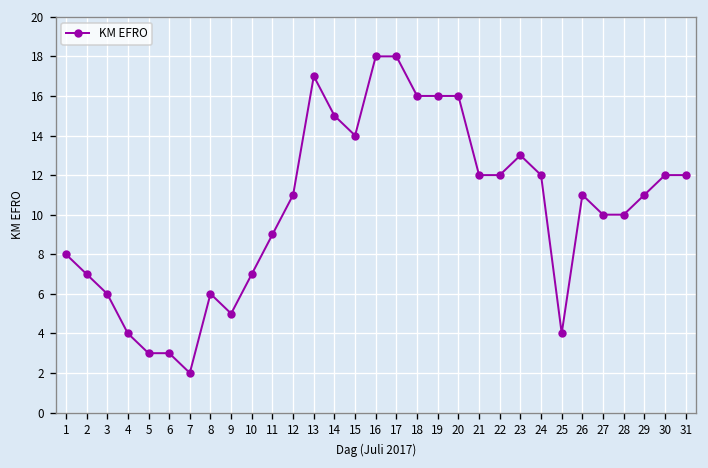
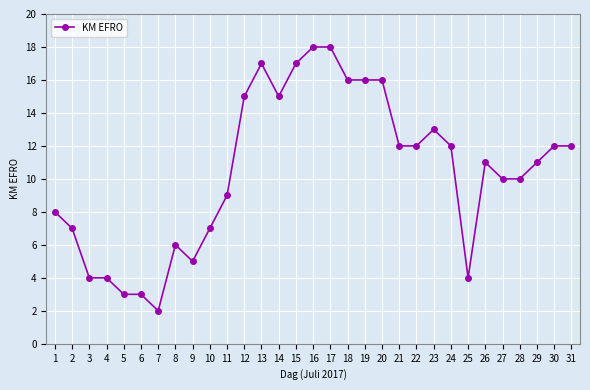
  {
    "1": 8,
    "2": 7,
-   "3": 6,
+   "3": 4,
    "4": 4,
    "5": 3,
    "6": 3,
    "7": 2,
    "8": 6,
    "9": 5,
    "10": 7,
    "11": 9,
-   "12": 11,
+   "12": 15,
    "13": 17,
    "14": 15,
-   "15": 14,
+   "15": 17,
    "16": 18,
    "17": 18,
    "18": 16,
    "19": 16,
    "20": 16,
    "21": 12,
    "22": 12,
    "23": 13,
    "24": 12,
    "25": 4,
    "26": 11,
    "27": 10,
    "28": 10,
    "29": 11,
    "30": 12,
    "31": 12
  }
